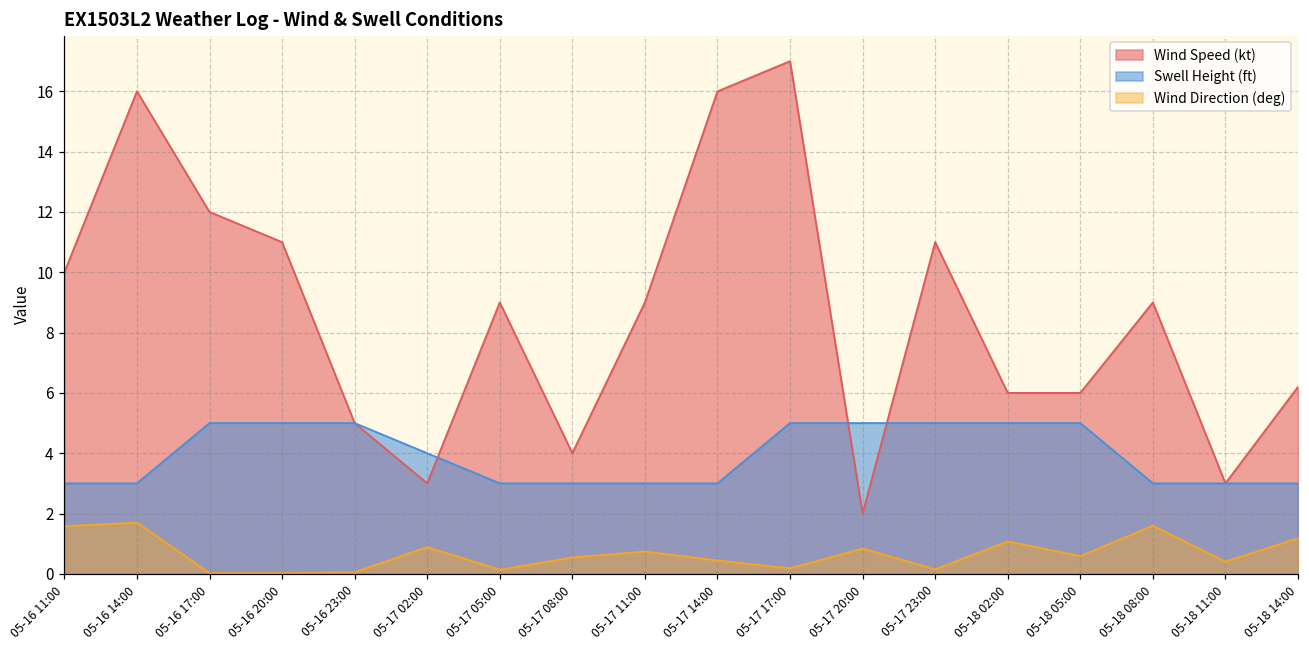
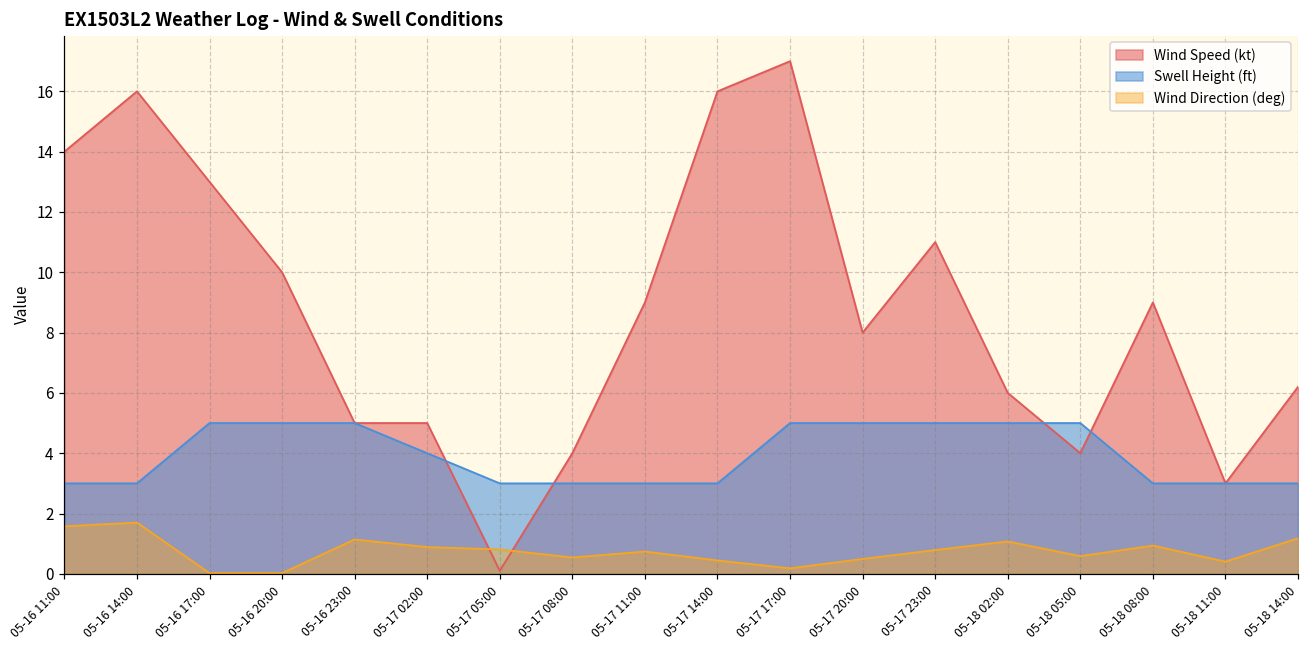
  {
    "Wind Speed (kt)": {
-     "05-16 11:00": 10,
+     "05-16 11:00": 14,
      "05-16 14:00": 16.0,
-     "05-16 17:00": 12,
-     "05-16 20:00": 11,
-     "05-17 02:00": 3,
-     "05-17 05:00": 9.0,
+     "05-16 17:00": 13,
+     "05-16 20:00": 10,
+     "05-17 02:00": 5,
+     "05-17 05:00": 0.1,
      "05-17 08:00": 4.0,
      "05-17 11:00": 9.0,
      "05-17 14:00": 16.0,
      "05-17 17:00": 17.0,
-     "05-17 20:00": 2,
+     "05-17 20:00": 8,
      "05-17 23:00": 11.0,
      "05-18 02:00": 6.0,
-     "05-18 05:00": 6,
+     "05-18 05:00": 4,
      "05-18 08:00": 9.0,
      "05-18 14:00": 6.2
    },
    "Swell Height (ft)": {
      "05-16 11:00": 3.0,
      "05-16 14:00": 3.0,
      "05-16 17:00": 5.0,
      "05-16 20:00": 5.0,
      "05-17 02:00": 4.0,
      "05-17 05:00": 3.0,
      "05-17 08:00": 3.0,
      "05-17 11:00": 3.0,
      "05-17 14:00": 3.0,
      "05-17 17:00": 5.0,
      "05-17 20:00": 5.0,
      "05-17 23:00": 5.0,
      "05-18 02:00": 5.0,
      "05-18 05:00": 5.0,
      "05-18 08:00": 3.0,
      "05-18 14:00": 3.0
    },
    "Wind Direction (deg)": {
      "05-16 11:00": 1.6,
      "05-16 14:00": 1.7,
      "05-16 17:00": 0.0,
      "05-16 20:00": 0.0,
-     "05-16 23:00": 0.0,
+     "05-16 23:00": 1.1,
      "05-17 02:00": 0.9,
-     "05-17 05:00": 0.1,
+     "05-17 05:00": 0.8,
      "05-17 08:00": 0.5,
      "05-17 11:00": 0.7,
      "05-17 14:00": 0.4,
      "05-17 17:00": 0.2,
-     "05-17 20:00": 0.8,
-     "05-17 23:00": 0.1,
+     "05-17 20:00": 0.5,
+     "05-17 23:00": 0.8,
      "05-18 02:00": 1.1,
      "05-18 05:00": 0.6,
-     "05-18 08:00": 1.6,
+     "05-18 08:00": 0.9,
      "05-18 11:00": 0.4,
      "05-18 14:00": 1.2
    }
  }
